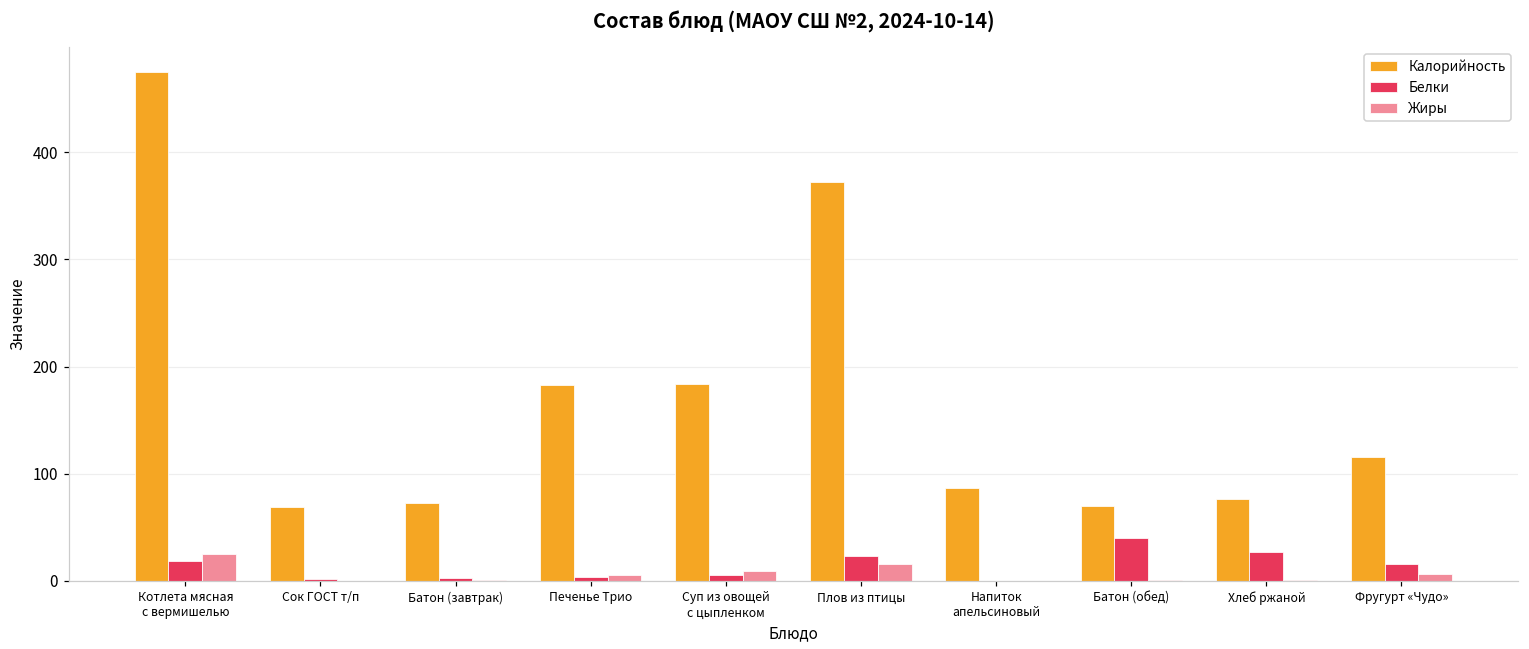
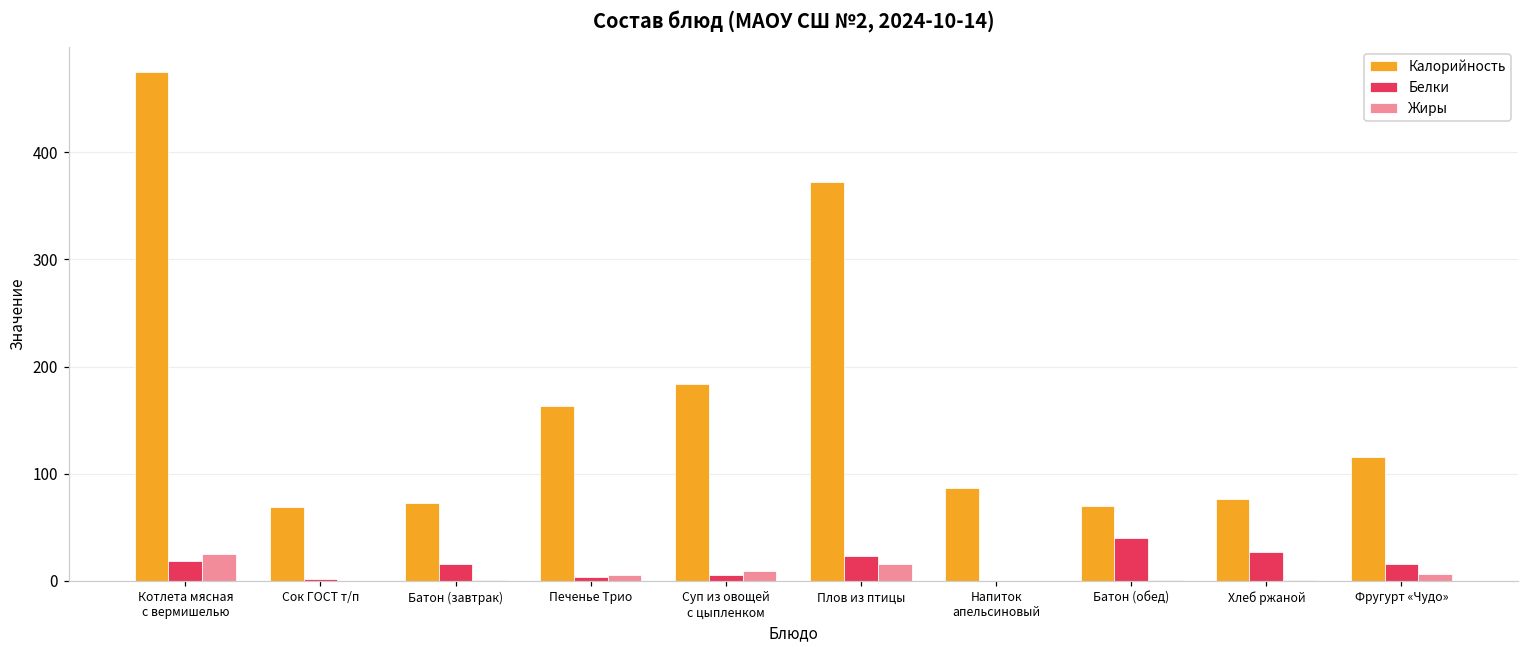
  {
    "Калорийность": {
      "Котлета мясная с вермишелью": 470,
      "Сок ГОСТ т/п": 70,
      "Батон (завтрак)": 70,
-     "Печенье Трио": 180,
+     "Печенье Трио": 160,
      "Суп из овощей с цыпленком": 180,
      "Плов из птицы": 370,
      "Напиток апельсиновый": 90,
      "Батон (обед)": 70,
      "Хлеб ржаной": 80,
      "Фругурт «Чудо»": 120
    },
    "Белки": {
      "Котлета мясная с вермишелью": 20,
-     "Батон (завтрак)": 0,
+     "Батон (завтрак)": 20,
      "Печенье Трио": 0,
      "Суп из овощей с цыпленком": 10,
      "Плов из птицы": 20,
      "Батон (обед)": 40,
      "Хлеб ржаной": 30,
      "Фругурт «Чудо»": 20
    },
    "Жиры": {
      "Котлета мясная с вермишелью": 20,
      "Сок ГОСТ т/п": 0,
      "Печенье Трио": 10,
      "Суп из овощей с цыпленком": 10,
      "Плов из птицы": 20,
      "Напиток апельсиновый": 0,
      "Фругурт «Чудо»": 10
    }
  }
